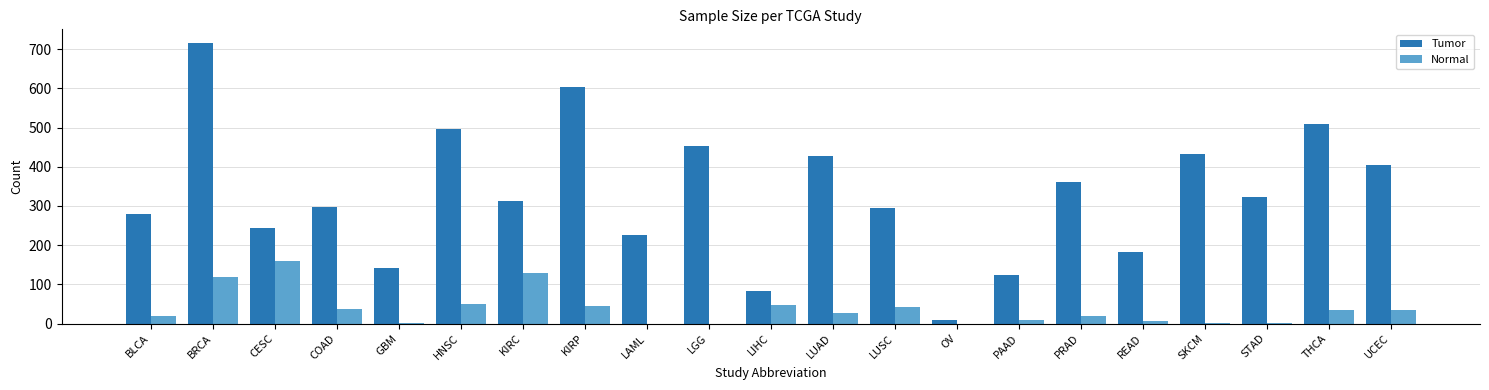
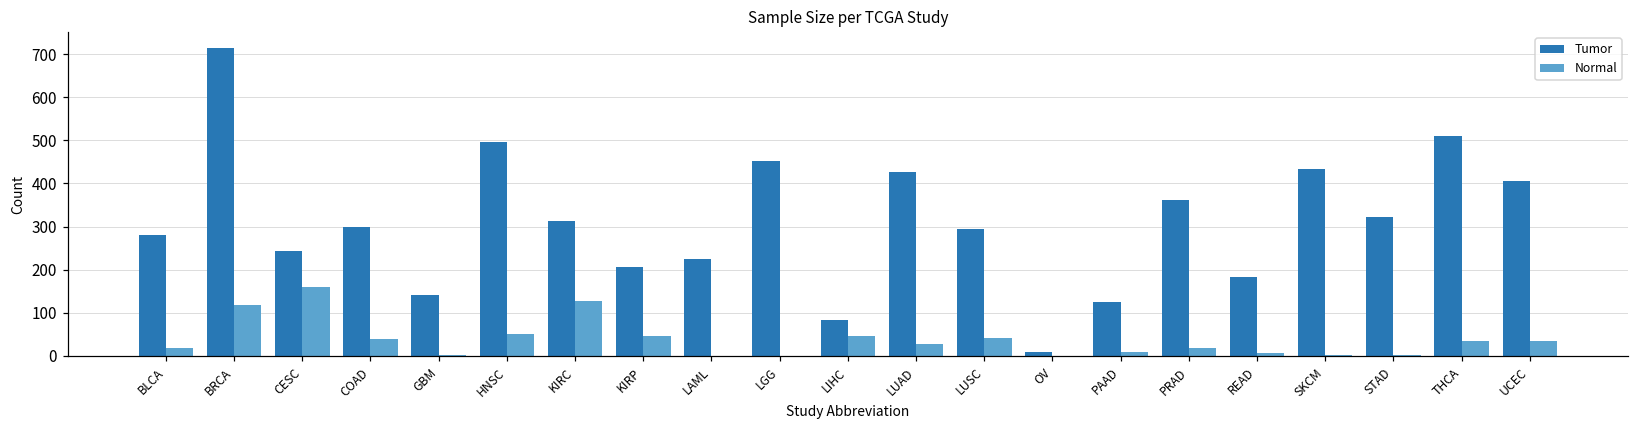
  {
    "Tumor": {
      "BLCA": 280,
      "BRCA": 720,
      "CESC": 240,
      "COAD": 300,
      "GBM": 140,
      "HNSC": 500,
      "KIRC": 310,
-     "KIRP": 600,
+     "KIRP": 210,
      "LAML": 230,
      "LGG": 450,
      "LIHC": 80,
      "LUAD": 430,
      "LUSC": 290,
      "OV": 10,
      "PAAD": 120,
      "PRAD": 360,
      "READ": 180,
      "SKCM": 430,
      "STAD": 320,
      "THCA": 510,
      "UCEC": 410
    },
    "Normal": {
      "BLCA": 20,
      "BRCA": 120,
      "CESC": 160,
      "COAD": 40,
      "HNSC": 50,
      "KIRC": 130,
      "KIRP": 50,
      "LAML": 0,
      "LGG": 0,
      "LIHC": 50,
      "LUAD": 30,
      "LUSC": 40,
      "OV": 0,
      "PAAD": 10,
      "PRAD": 20,
      "READ": 10,
      "THCA": 30,
      "UCEC": 30
    }
  }
